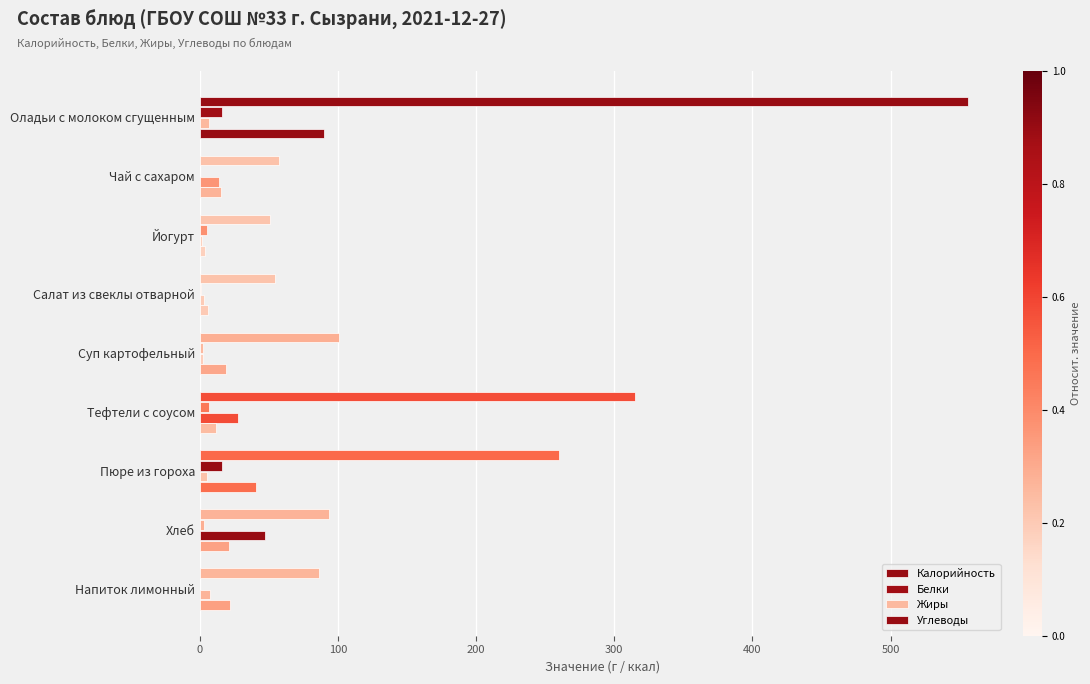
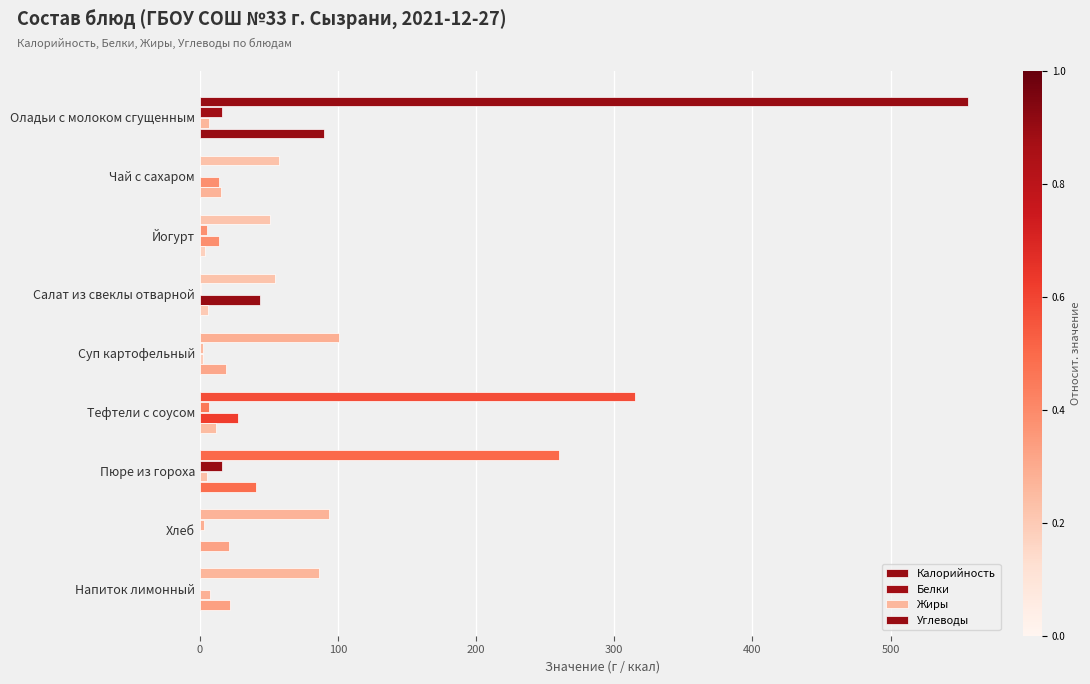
  {
    "Жиры": {
      "Оладьи с молоком сгущенным": 7,
      "Чай с сахаром": 14,
-     "Йогурт": 2,
-     "Салат из свеклы отварной": 3,
+     "Йогурт": 14,
+     "Салат из свеклы отварной": 43,
      "Суп картофельный": 2,
      "Тефтели с соусом": 27,
      "Пюре из гороха": 5,
-     "Хлеб": 47,
+     "Хлеб": 0,
      "Напиток лимонный": 8
    }
  }
